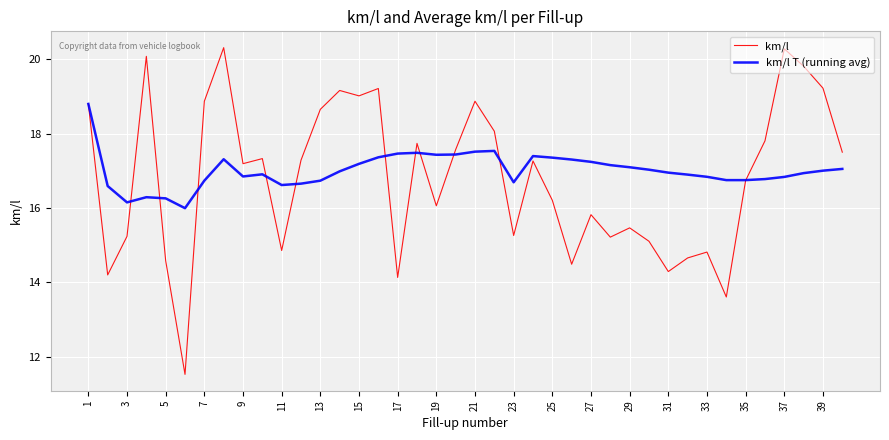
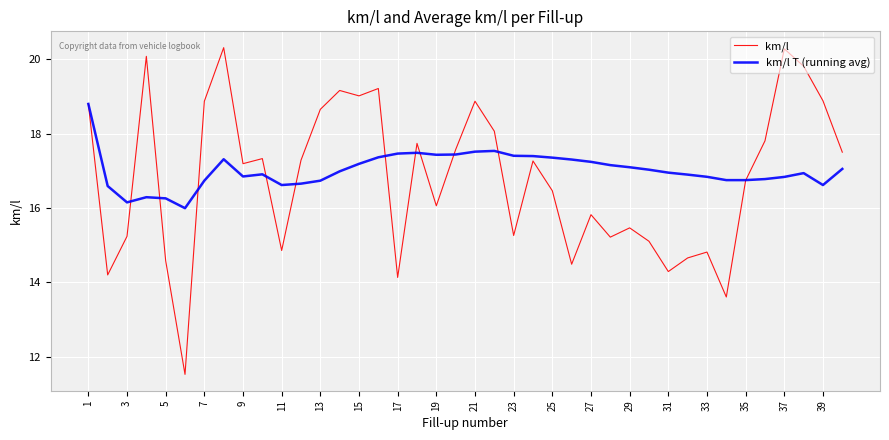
  {
    "km/l": {
      "3": 15.2,
      "5": 14.6,
      "7": 18.9,
      "9": 17.2,
      "11": 14.9,
      "13": 18.7,
      "15": 19.0,
      "17": 14.1,
      "19": 16.1,
      "21": 18.9,
      "23": 15.3,
-     "25": 16.2,
+     "25": 16.5,
      "27": 15.8,
      "29": 15.5,
      "31": 14.3,
      "33": 14.8,
-     "39": 19.2
+     "39": 18.9
    },
    "km/l T (running avg)": {
      "3": 16.2,
      "5": 16.3,
      "7": 16.7,
      "9": 16.8,
      "11": 16.6,
      "13": 16.7,
      "15": 17.2,
      "17": 17.5,
      "19": 17.4,
      "21": 17.5,
-     "23": 16.7,
+     "23": 17.4,
      "25": 17.4,
      "27": 17.2,
      "29": 17.1,
      "31": 17.0,
      "33": 16.8,
      "37": 16.8,
-     "39": 17.0
+     "39": 16.6
    }
  }
